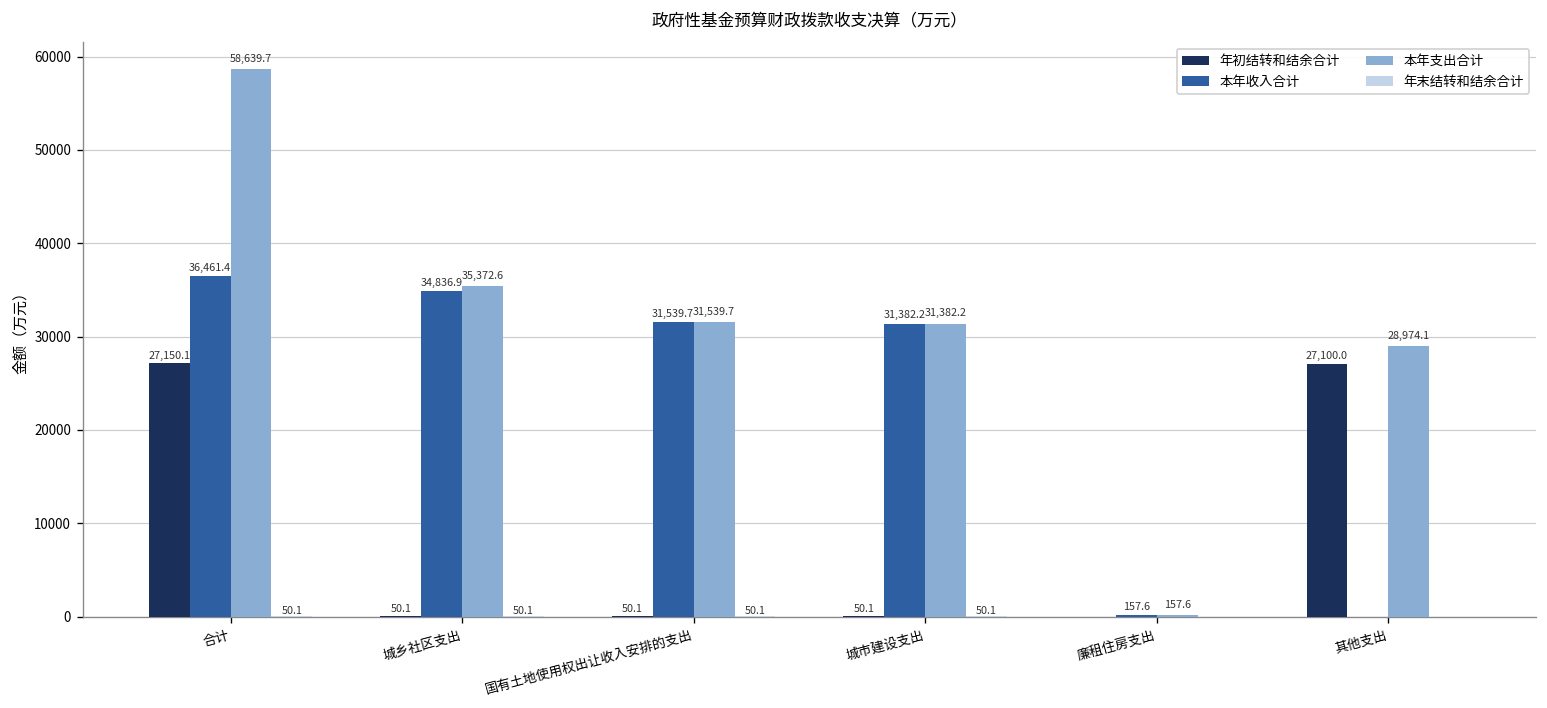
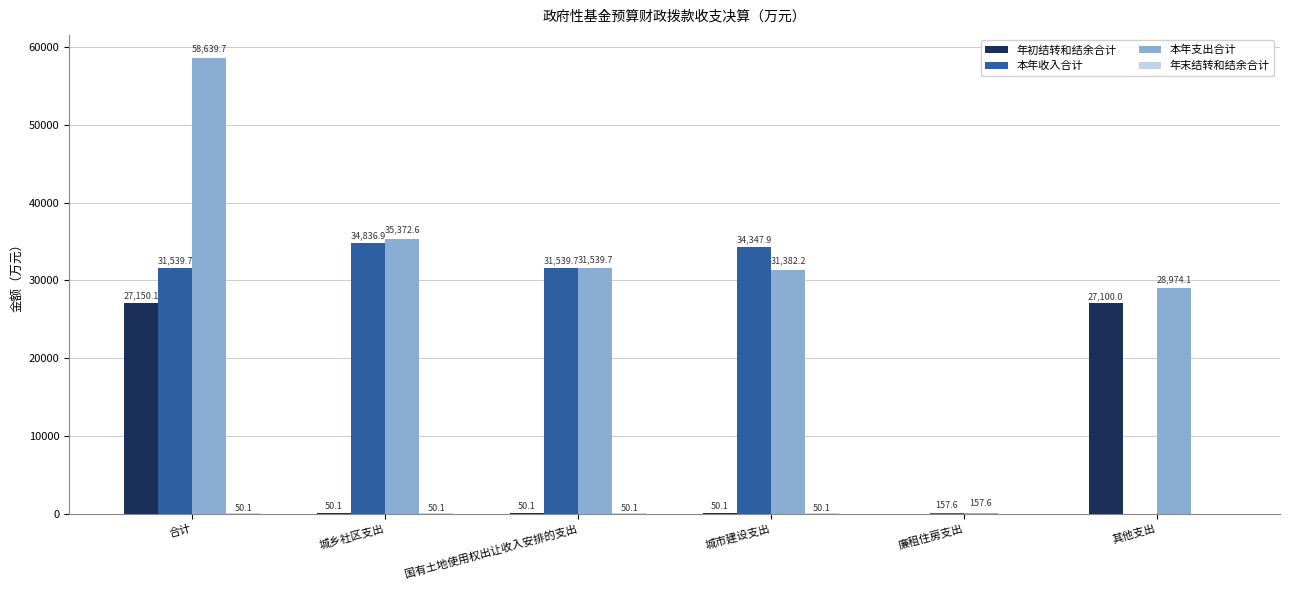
  {
    "年初结转和结余合计": {
      "合计": "27,150.1",
      "城乡社区支出": "50.1",
      "国有土地使用权出让收入安排的支出": "50.1",
      "城市建设支出": "50.1",
      "其他支出": "27,100.0"
    },
    "本年收入合计": {
-     "合计": "36,461.4",
+     "合计": "31,539.7",
      "城乡社区支出": "34,836.9",
      "国有土地使用权出让收入安排的支出": "31,539.7",
-     "城市建设支出": "31,382.2",
+     "城市建设支出": "34,347.9",
      "廉租住房支出": "157.6"
    },
    "本年支出合计": {
      "合计": "58,639.7",
      "城乡社区支出": "35,372.6",
      "国有土地使用权出让收入安排的支出": "31,539.7",
      "城市建设支出": "31,382.2",
      "廉租住房支出": "157.6",
      "其他支出": "28,974.1"
    },
    "年末结转和结余合计": {
      "合计": "50.1",
      "城乡社区支出": "50.1",
      "国有土地使用权出让收入安排的支出": "50.1",
      "城市建设支出": "50.1"
    }
  }
